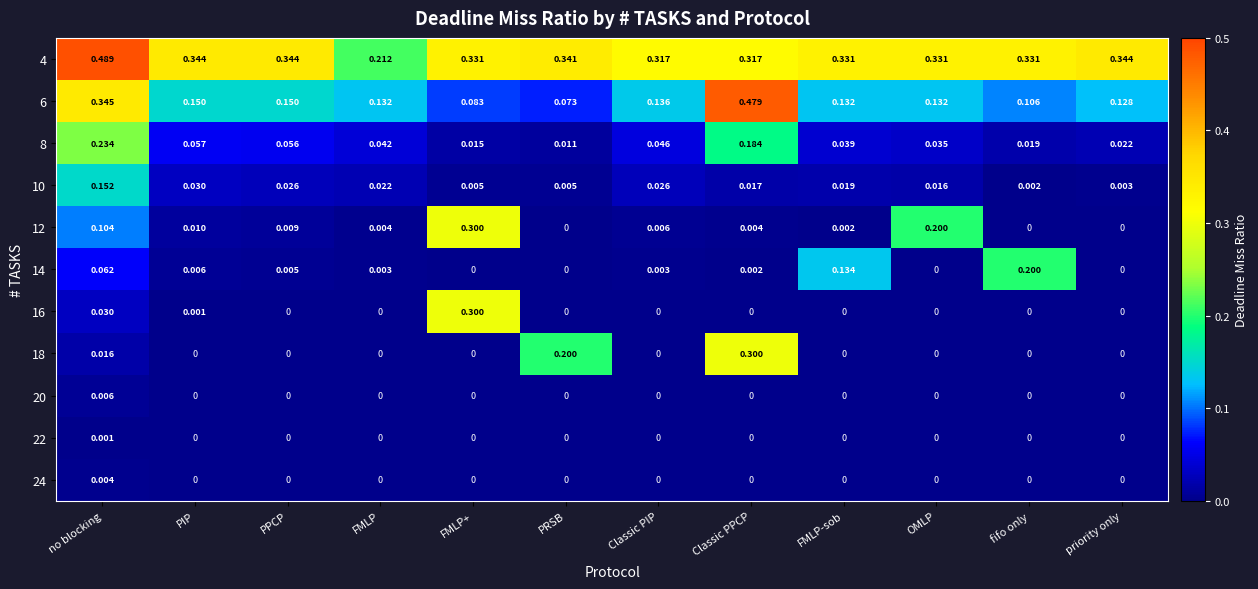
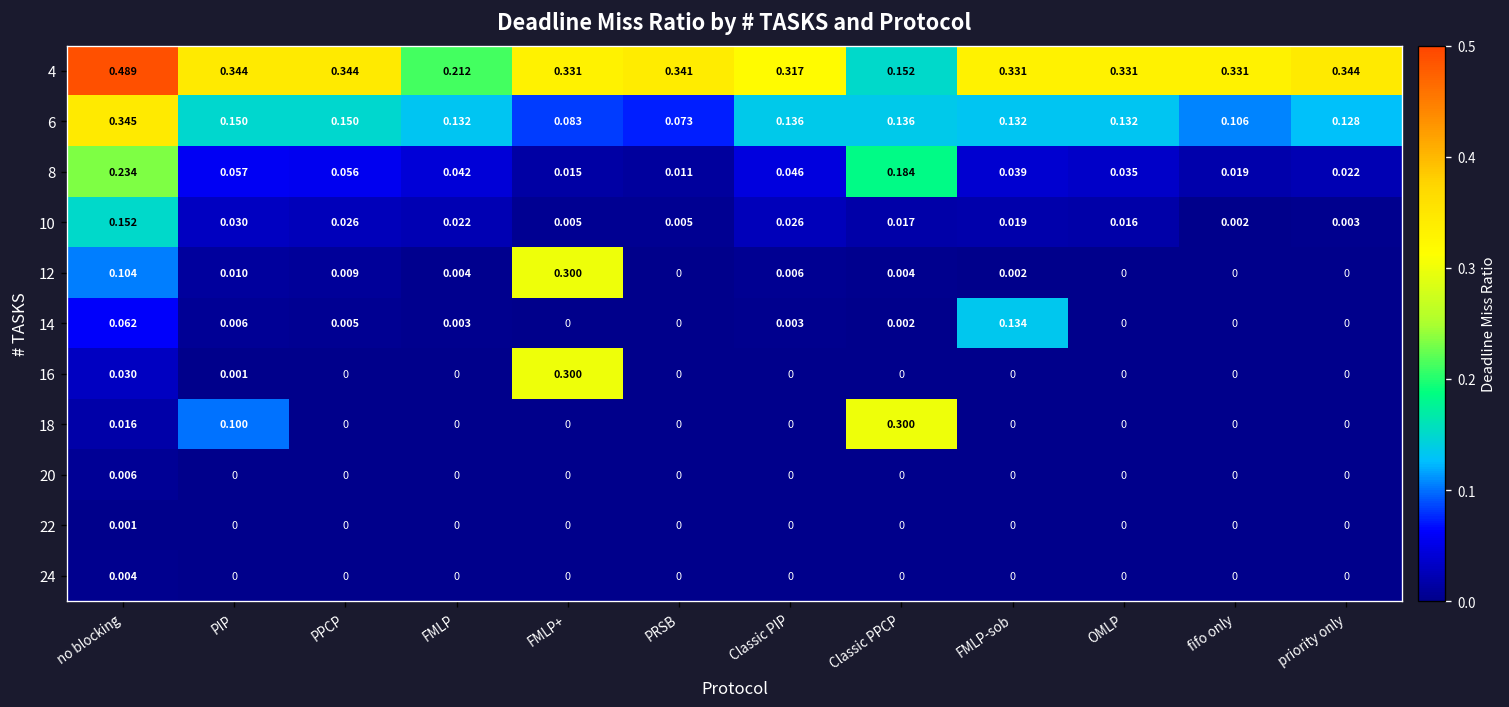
  {
    "4": {
      "no blocking": 0.489,
      "PIP": 0.344,
      "PPCP": 0.344,
      "FMLP": 0.212,
      "FMLP+": 0.331,
      "PRSB": 0.341,
      "Classic PIP": 0.317,
-     "Classic PPCP": 0.317,
+     "Classic PPCP": 0.152,
      "FMLP-sob": 0.331,
      "OMLP": 0.331,
      "fifo only": 0.331,
      "priority only": 0.344
    },
    "6": {
      "no blocking": 0.345,
      "PIP": 0.150,
      "PPCP": 0.150,
      "FMLP": 0.132,
      "FMLP+": 0.083,
      "PRSB": 0.073,
      "Classic PIP": 0.136,
-     "Classic PPCP": 0.479,
+     "Classic PPCP": 0.136,
      "FMLP-sob": 0.132,
      "OMLP": 0.132,
      "fifo only": 0.106,
      "priority only": 0.128
    },
    "8": {
      "no blocking": 0.234,
      "PIP": 0.057,
      "PPCP": 0.056,
      "FMLP": 0.042,
      "FMLP+": 0.015,
      "PRSB": 0.011,
      "Classic PIP": 0.046,
      "Classic PPCP": 0.184,
      "FMLP-sob": 0.039,
      "OMLP": 0.035,
      "fifo only": 0.019,
      "priority only": 0.022
    },
    "10": {
      "no blocking": 0.152,
      "PIP": 0.030,
      "PPCP": 0.026,
      "FMLP": 0.022,
      "FMLP+": 0.005,
      "PRSB": 0.005,
      "Classic PIP": 0.026,
      "Classic PPCP": 0.017,
      "FMLP-sob": 0.019,
      "OMLP": 0.016,
      "fifo only": 0.002,
      "priority only": 0.003
    },
    "12": {
      "no blocking": 0.104,
      "PIP": 0.010,
      "PPCP": 0.009,
      "FMLP": 0.004,
      "FMLP+": 0.300,
      "PRSB": 0,
      "Classic PIP": 0.006,
      "Classic PPCP": 0.004,
      "FMLP-sob": 0.002,
-     "OMLP": 0.200,
+     "OMLP": 0,
      "fifo only": 0,
      "priority only": 0
    },
    "14": {
      "no blocking": 0.062,
      "PIP": 0.006,
      "PPCP": 0.005,
      "FMLP": 0.003,
      "FMLP+": 0,
      "PRSB": 0,
      "Classic PIP": 0.003,
      "Classic PPCP": 0.002,
      "FMLP-sob": 0.134,
      "OMLP": 0,
-     "fifo only": 0.200,
+     "fifo only": 0,
      "priority only": 0
    },
    "16": {
      "no blocking": 0.030,
      "PIP": 0.001,
      "PPCP": 0,
      "FMLP": 0,
      "FMLP+": 0.300,
      "PRSB": 0,
      "Classic PIP": 0,
      "Classic PPCP": 0,
      "FMLP-sob": 0,
      "OMLP": 0,
      "fifo only": 0,
      "priority only": 0
    },
    "18": {
      "no blocking": 0.016,
-     "PIP": 0,
+     "PIP": 0.100,
      "PPCP": 0,
      "FMLP": 0,
      "FMLP+": 0,
-     "PRSB": 0.200,
+     "PRSB": 0,
      "Classic PIP": 0,
      "Classic PPCP": 0.300,
      "FMLP-sob": 0,
      "OMLP": 0,
      "fifo only": 0,
      "priority only": 0
    },
    "20": {
      "no blocking": 0.006,
      "PIP": 0,
      "PPCP": 0,
      "FMLP": 0,
      "FMLP+": 0,
      "PRSB": 0,
      "Classic PIP": 0,
      "Classic PPCP": 0,
      "FMLP-sob": 0,
      "OMLP": 0,
      "fifo only": 0,
      "priority only": 0
    },
    "22": {
      "no blocking": 0.001,
      "PIP": 0,
      "PPCP": 0,
      "FMLP": 0,
      "FMLP+": 0,
      "PRSB": 0,
      "Classic PIP": 0,
      "Classic PPCP": 0,
      "FMLP-sob": 0,
      "OMLP": 0,
      "fifo only": 0,
      "priority only": 0
    },
    "24": {
      "no blocking": 0.004,
      "PIP": 0,
      "PPCP": 0,
      "FMLP": 0,
      "FMLP+": 0,
      "PRSB": 0,
      "Classic PIP": 0,
      "Classic PPCP": 0,
      "FMLP-sob": 0,
      "OMLP": 0,
      "fifo only": 0,
      "priority only": 0
    }
  }
